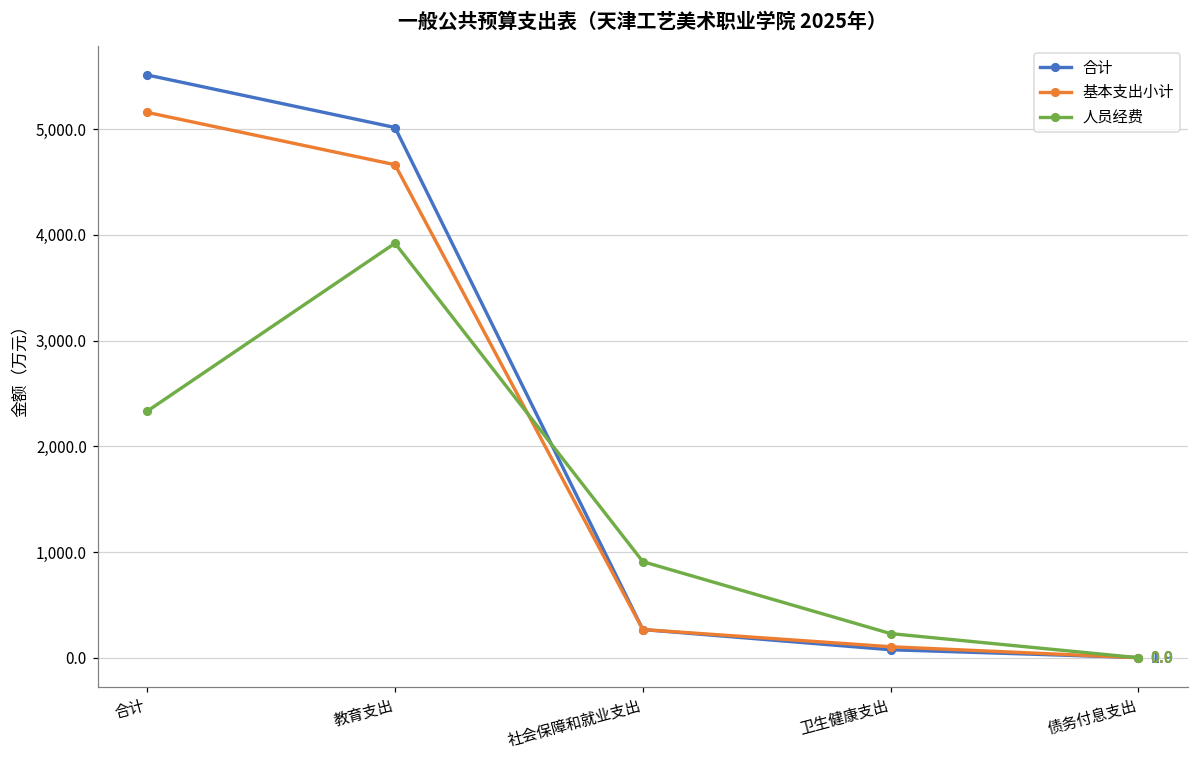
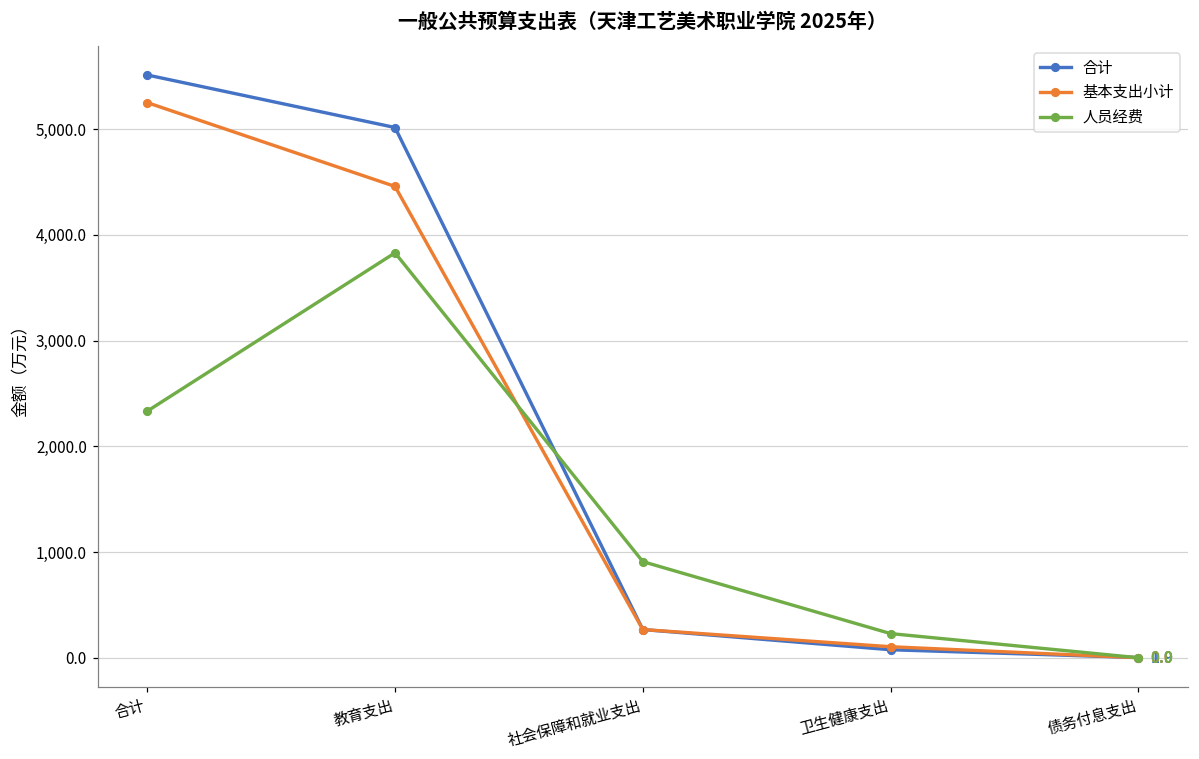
  {
    "合计": {
      "合计": "5,500",
      "教育支出": "5,000",
      "卫生健康支出": "100"
    },
    "基本支出小计": {
-     "合计": "5,200",
-     "教育支出": "4,700",
+     "合计": "5,300",
+     "教育支出": "4,500",
      "卫生健康支出": "100"
    },
    "人员经费": {
      "合计": "2,300",
-     "教育支出": "3,900",
+     "教育支出": "3,800",
      "社会保障和就业支出": "900",
      "卫生健康支出": "200"
    }
  }
